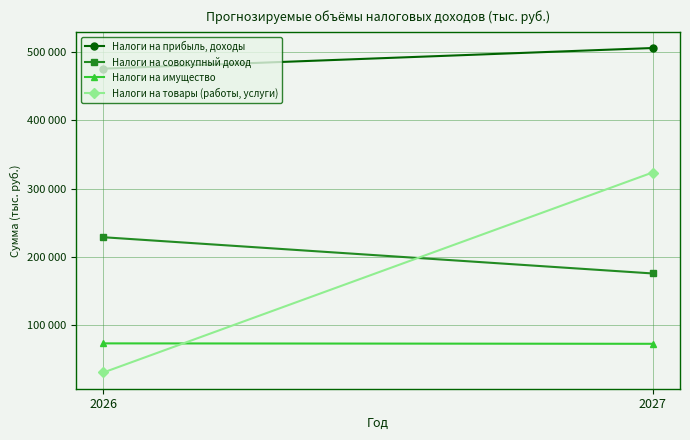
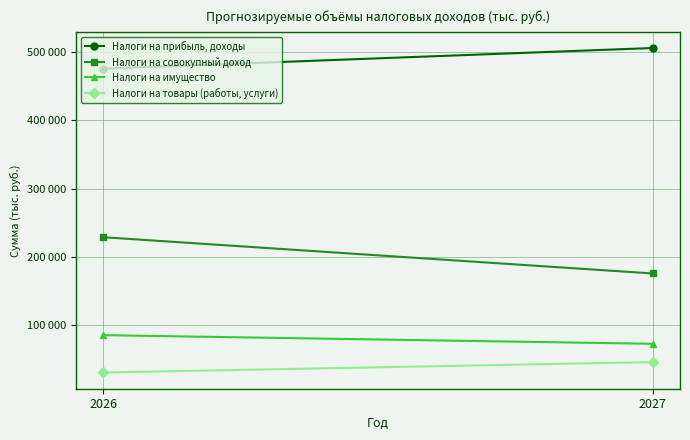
  {
    "Налоги на прибыль, доходы": {
      "2027": 510000
    },
    "Налоги на совокупный доход": {
      "2026": 230000,
      "2027": 180000
    },
    "Налоги на имущество": {
-     "2026": 70000,
+     "2026": 90000,
      "2027": 70000
    },
    "Налоги на товары (работы, услуги)": {
      "2026": 30000,
-     "2027": 320000
+     "2027": 50000
    }
  }
